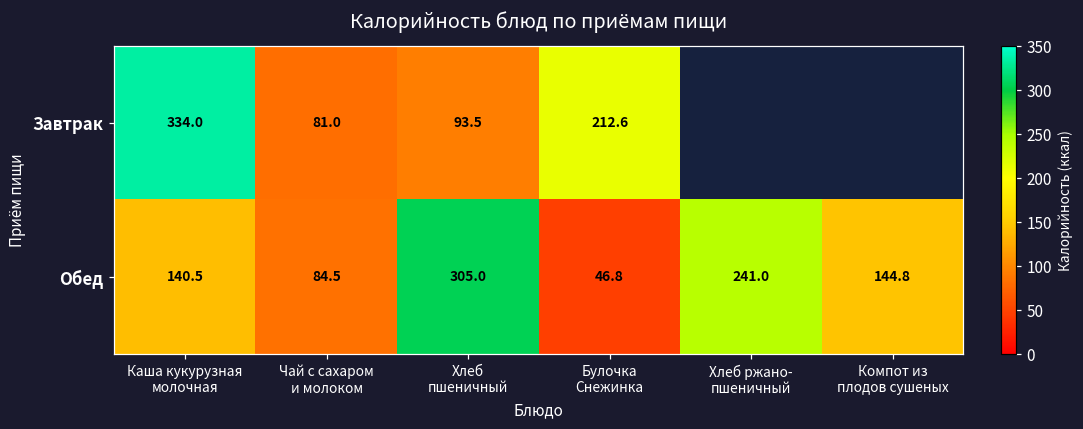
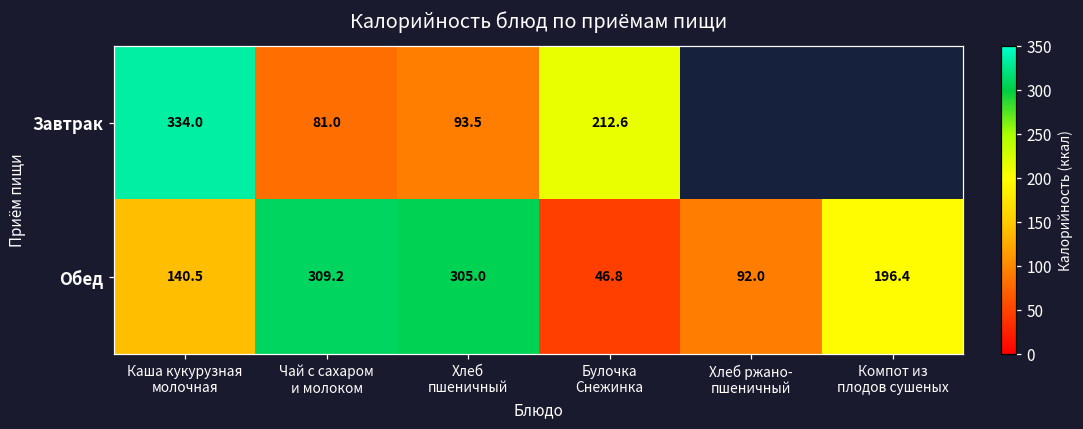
  {
    "Завтрак": {
      "Каша кукурузная молочная": 334.0,
      "Чай с сахаром и молоком": 81.0,
      "Хлеб пшеничный": 93.5,
      "Булочка Снежинка": 212.6
    },
    "Обед": {
      "Каша кукурузная молочная": 140.5,
-     "Чай с сахаром и молоком": 84.5,
+     "Чай с сахаром и молоком": 309.2,
      "Хлеб пшеничный": 305.0,
      "Булочка Снежинка": 46.8,
-     "Хлеб ржано- пшеничный": 241.0,
-     "Компот из плодов сушеных": 144.8
+     "Хлеб ржано- пшеничный": 92.0,
+     "Компот из плодов сушеных": 196.4
    }
  }
